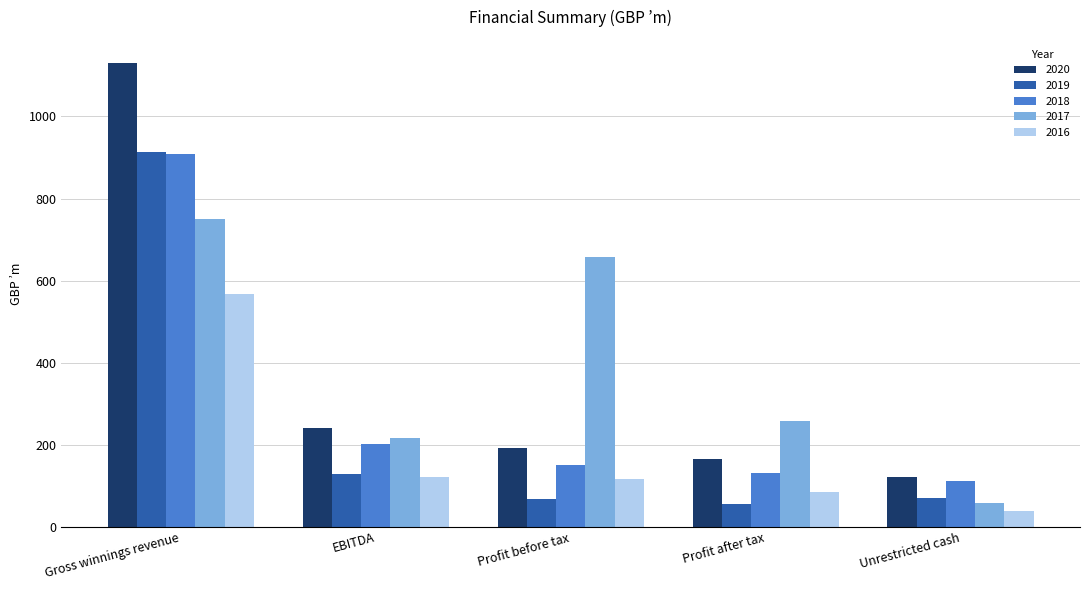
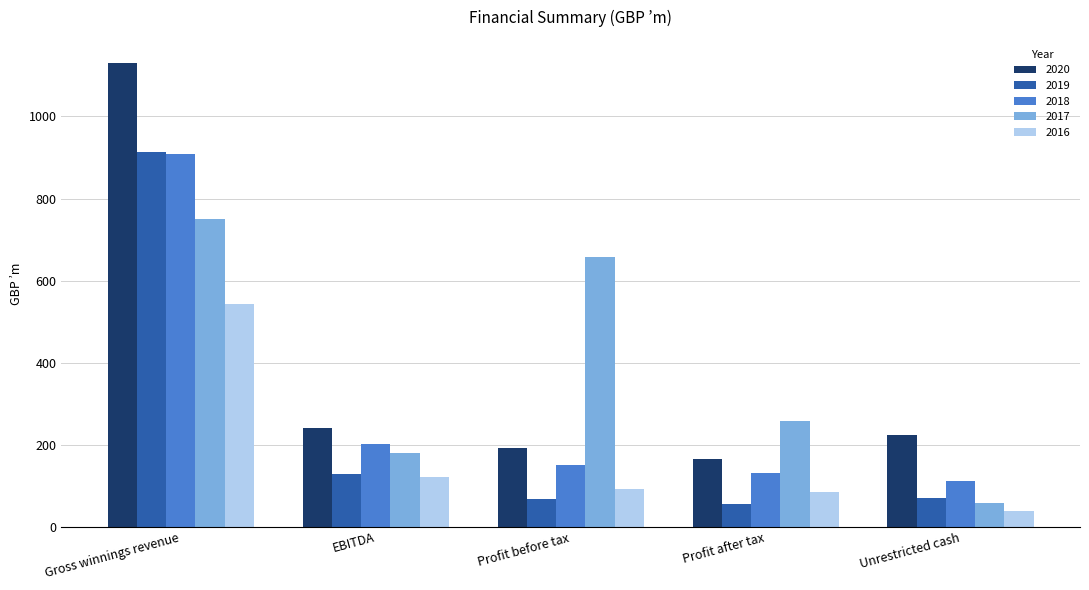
  {
    "2020": {
      "Gross winnings revenue": 1130,
      "EBITDA": 240,
      "Profit before tax": 190,
      "Profit after tax": 170,
-     "Unrestricted cash": 120
+     "Unrestricted cash": 220
    },
    "2017": {
      "Gross winnings revenue": 750,
-     "EBITDA": 220,
+     "EBITDA": 180,
      "Profit before tax": 660,
      "Profit after tax": 260,
      "Unrestricted cash": 60
    },
    "2016": {
-     "Gross winnings revenue": 570,
+     "Gross winnings revenue": 540,
      "EBITDA": 120,
-     "Profit before tax": 120,
+     "Profit before tax": 90,
      "Profit after tax": 80,
      "Unrestricted cash": 40
    }
  }
